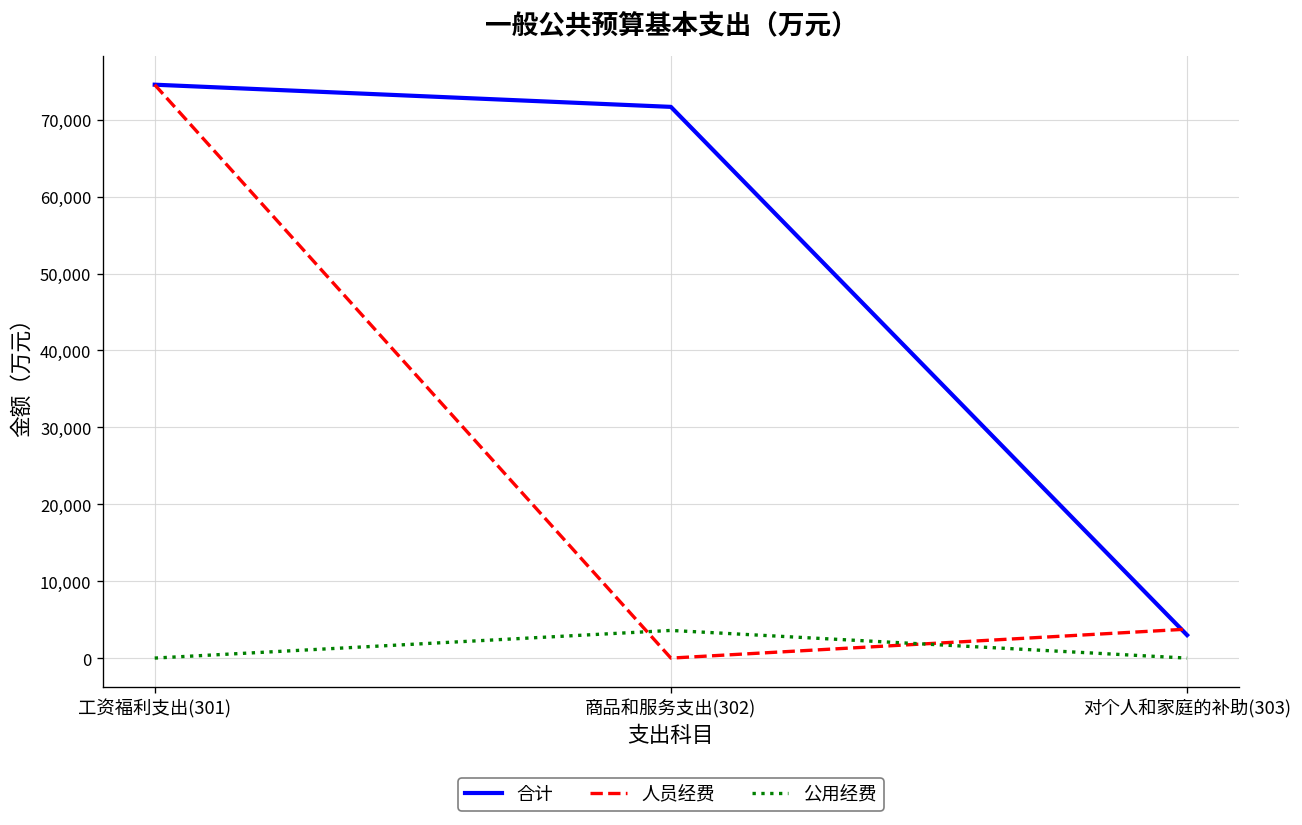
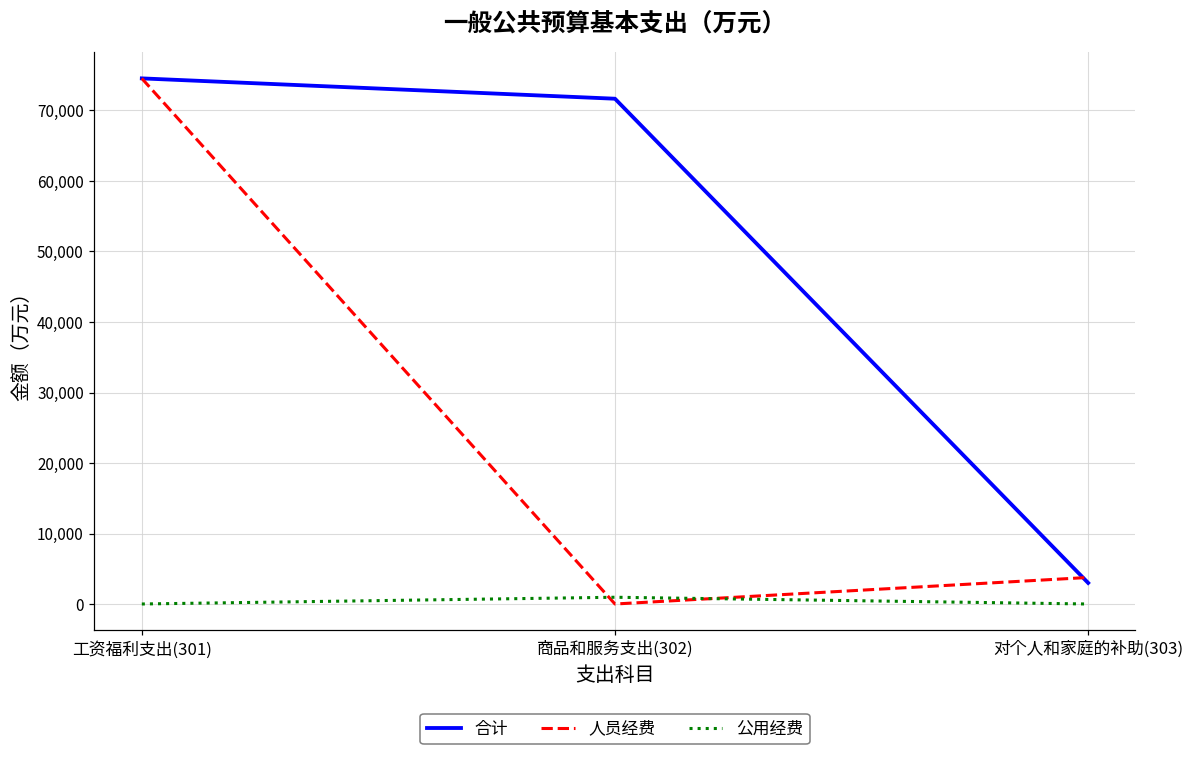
  {
    "合计": {
      "商品和服务支出(302)": "72,000",
      "对个人和家庭的补助(303)": "3,000"
    },
    "人员经费": {
      "商品和服务支出(302)": "0",
      "对个人和家庭的补助(303)": "4,000"
    },
    "公用经费": {
      "工资福利支出(301)": "0",
-     "商品和服务支出(302)": "4,000",
+     "商品和服务支出(302)": "1,000",
      "对个人和家庭的补助(303)": "0"
    }
  }
